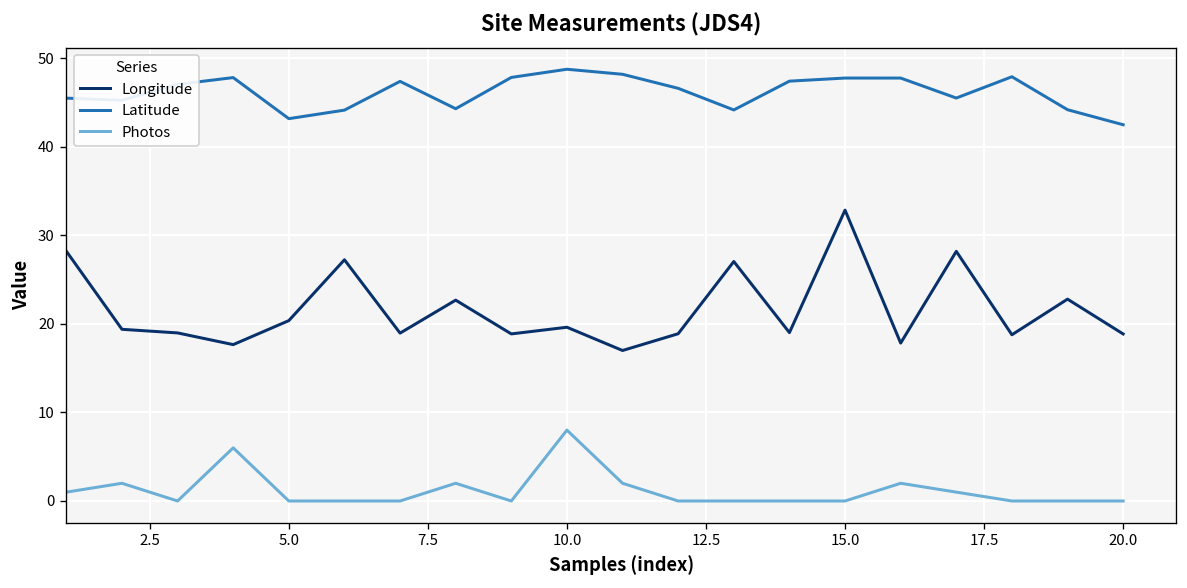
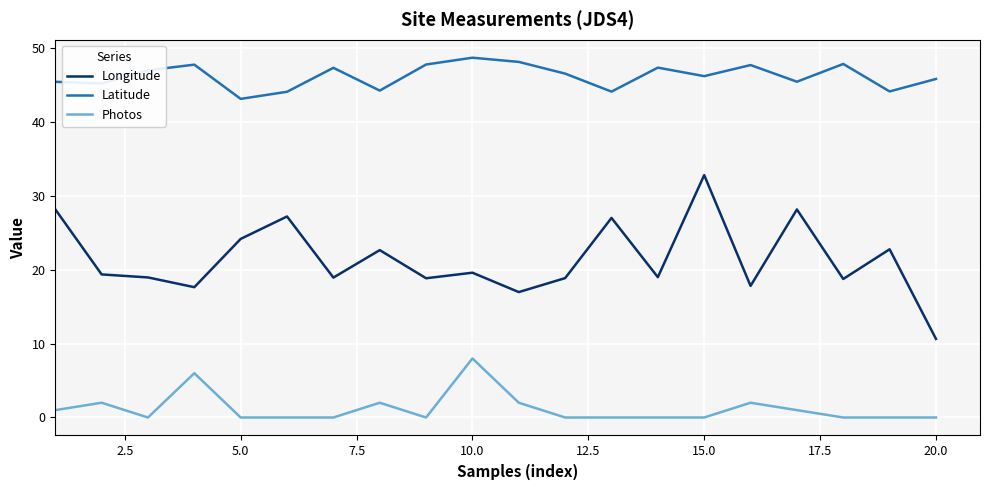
  {
    "Longitude": {
-     "5.0": 20,
+     "5.0": 24,
      "10.0": 20,
      "15.0": 33,
-     "20.0": 19
+     "20.0": 11
    },
    "Latitude": {
      "5.0": 43,
      "10.0": 49,
-     "15.0": 48,
-     "20.0": 42
+     "15.0": 46,
+     "20.0": 46
    },
    "Photos": {
      "5.0": 0,
      "10.0": 8,
      "15.0": 0,
      "20.0": 0
    }
  }
